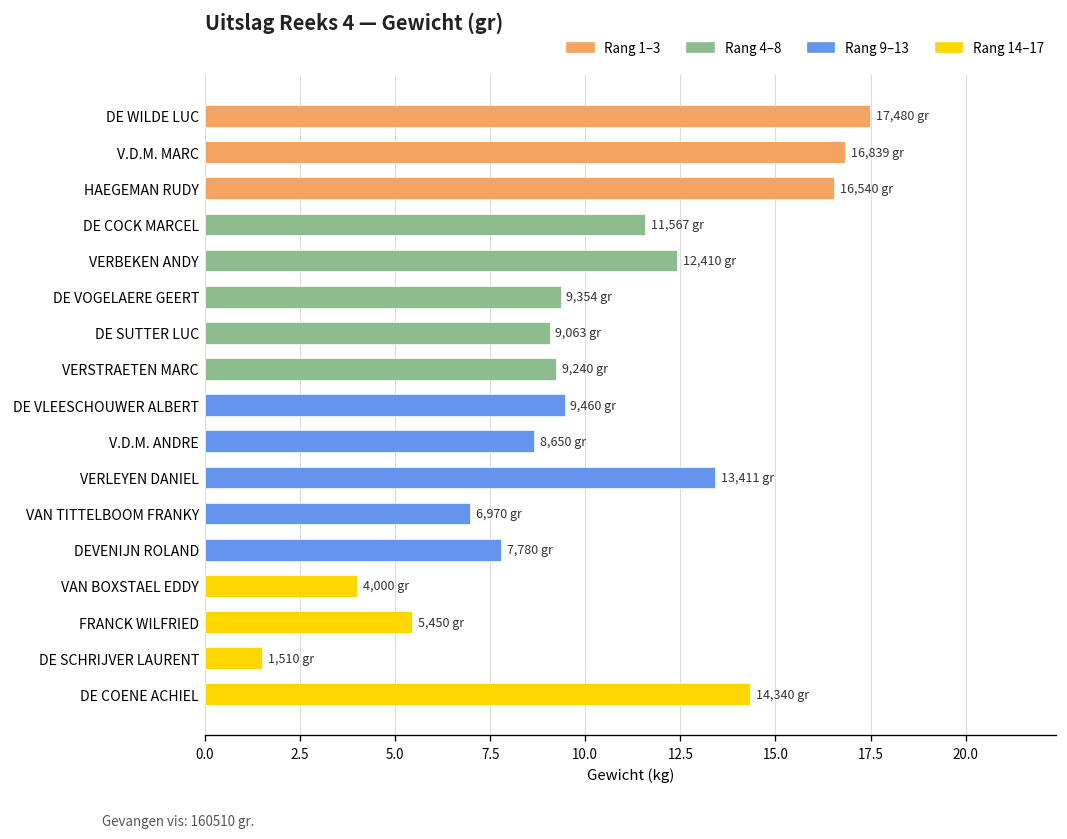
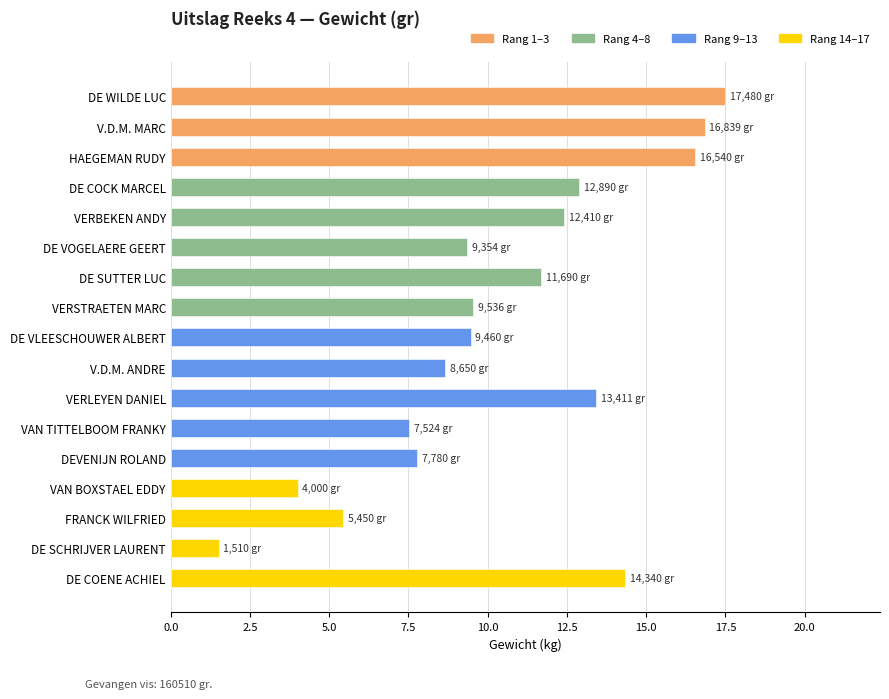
  {
-   "DE COCK MARCEL": "11,567",
-   "DE SUTTER LUC": "9,063",
-   "VERSTRAETEN MARC": "9,240",
-   "VAN TITTELBOOM FRANKY": "6,970"
+   "DE COCK MARCEL": "12,890",
+   "DE SUTTER LUC": "11,690",
+   "VERSTRAETEN MARC": "9,536",
+   "VAN TITTELBOOM FRANKY": "7,524"
  }
